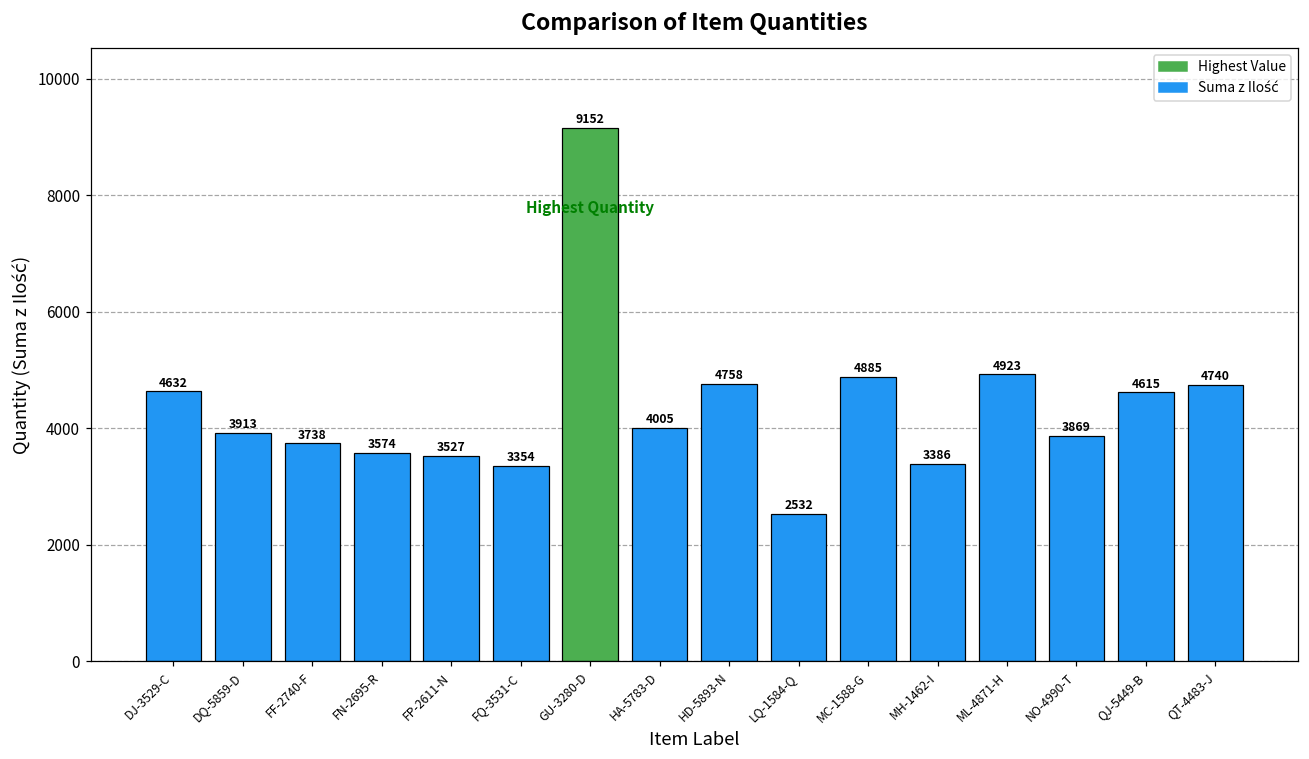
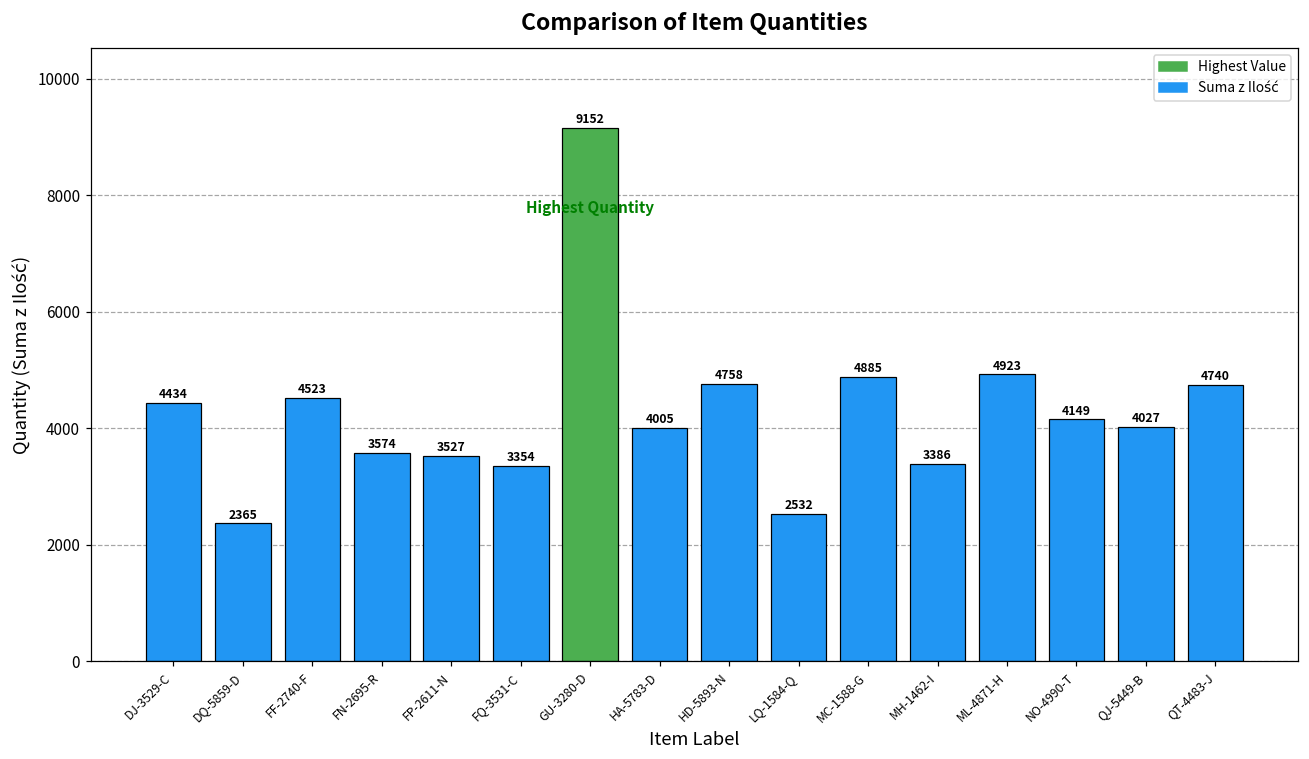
  {
-   "DJ-3529-C": 4632,
-   "DQ-5859-D": 3913,
-   "FF-2740-F": 3738,
+   "DJ-3529-C": 4434,
+   "DQ-5859-D": 2365,
+   "FF-2740-F": 4523,
    "FN-2695-R": 3574,
    "FP-2611-N": 3527,
    "FQ-3531-C": 3354,
    "GU-3280-D": 9152,
    "HA-5783-D": 4005,
    "HD-5893-N": 4758,
    "LQ-1584-Q": 2532,
    "MC-1588-G": 4885,
    "MH-1462-I": 3386,
    "ML-4871-H": 4923,
-   "NO-4990-T": 3869,
-   "QJ-5449-B": 4615,
+   "NO-4990-T": 4149,
+   "QJ-5449-B": 4027,
    "QT-4483-J": 4740
  }
